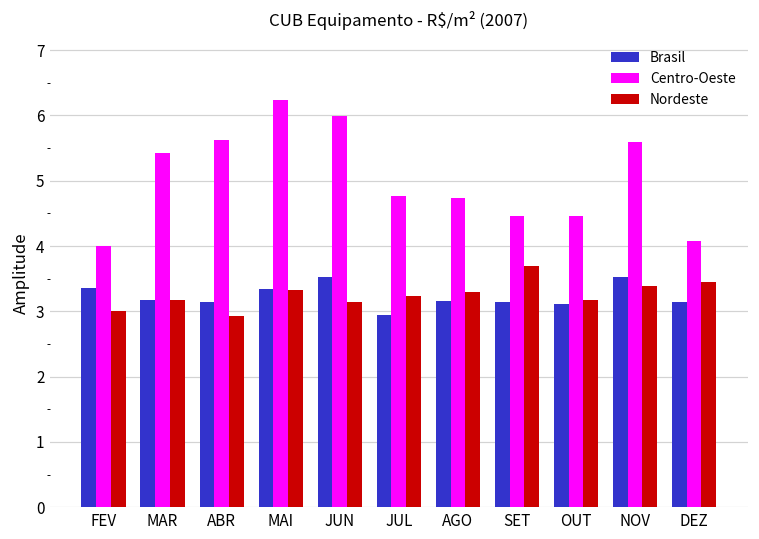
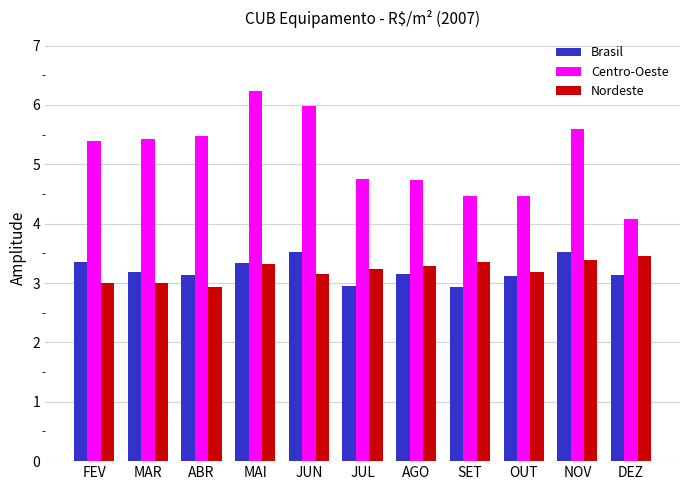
  {
    "Brasil": {
      "FEV": 3.4,
      "MAR": 3.2,
      "ABR": 3.1,
      "MAI": 3.3,
      "JUN": 3.5,
      "JUL": 3.0,
      "AGO": 3.2,
-     "SET": 3.1,
+     "SET": 2.9,
      "OUT": 3.1,
      "NOV": 3.5,
      "DEZ": 3.1
    },
    "Centro-Oeste": {
-     "FEV": 4.0,
+     "FEV": 5.4,
      "MAR": 5.4,
-     "ABR": 5.6,
+     "ABR": 5.5,
      "MAI": 6.2,
      "JUN": 6.0,
      "JUL": 4.8,
      "AGO": 4.7,
      "SET": 4.5,
      "OUT": 4.5,
      "NOV": 5.6,
      "DEZ": 4.1
    },
    "Nordeste": {
      "FEV": 3.0,
-     "MAR": 3.2,
+     "MAR": 3.0,
      "ABR": 2.9,
      "MAI": 3.3,
      "JUN": 3.2,
      "JUL": 3.2,
      "AGO": 3.3,
-     "SET": 3.7,
+     "SET": 3.4,
      "OUT": 3.2,
      "NOV": 3.4,
      "DEZ": 3.5
    }
  }
